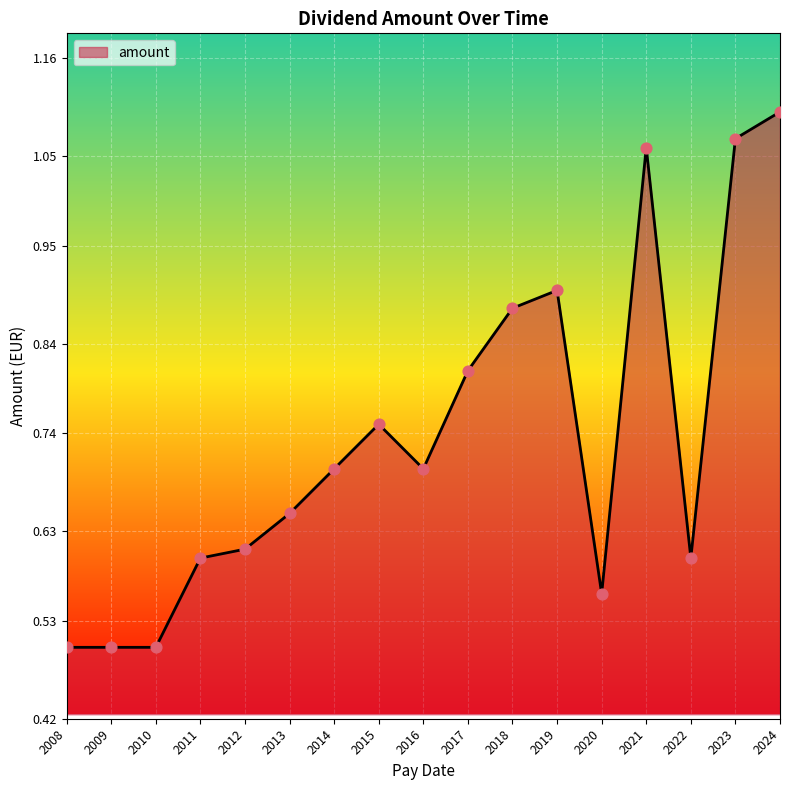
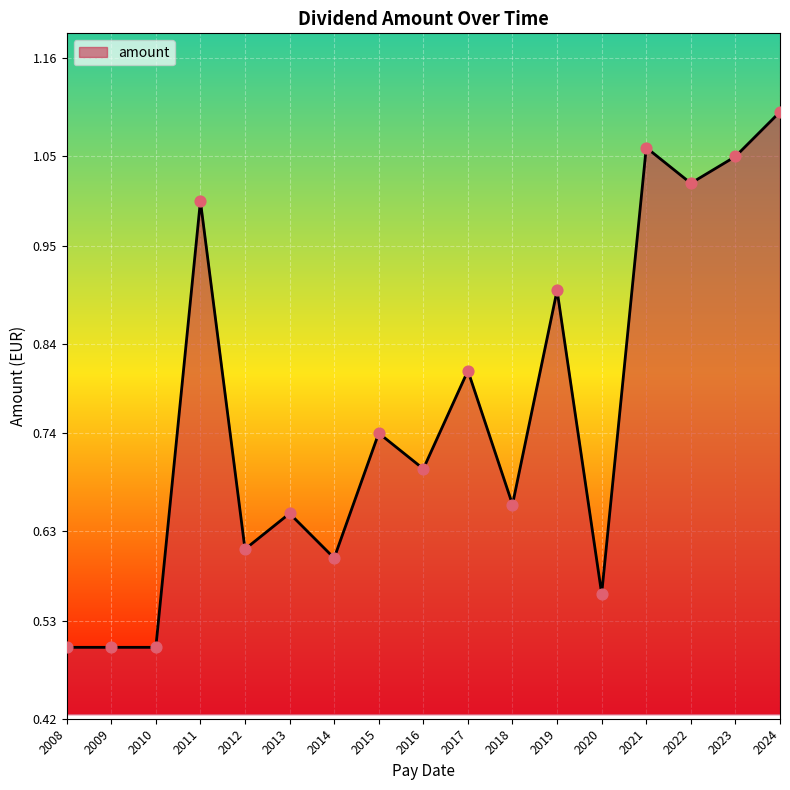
  {
    "2008": 0.50,
    "2009": 0.50,
    "2010": 0.50,
-   "2011": 0.6,
+   "2011": 1.0,
    "2012": 0.61,
    "2013": 0.65,
-   "2014": 0.7,
-   "2015": 0.75,
+   "2014": 0.6,
+   "2015": 0.74,
    "2016": 0.70,
    "2017": 0.81,
-   "2018": 0.88,
+   "2018": 0.66,
    "2019": 0.90,
    "2020": 0.56,
    "2021": 1.06,
-   "2022": 0.60,
-   "2023": 1.07,
+   "2022": 1.02,
+   "2023": 1.05,
    "2024": 1.10
  }
